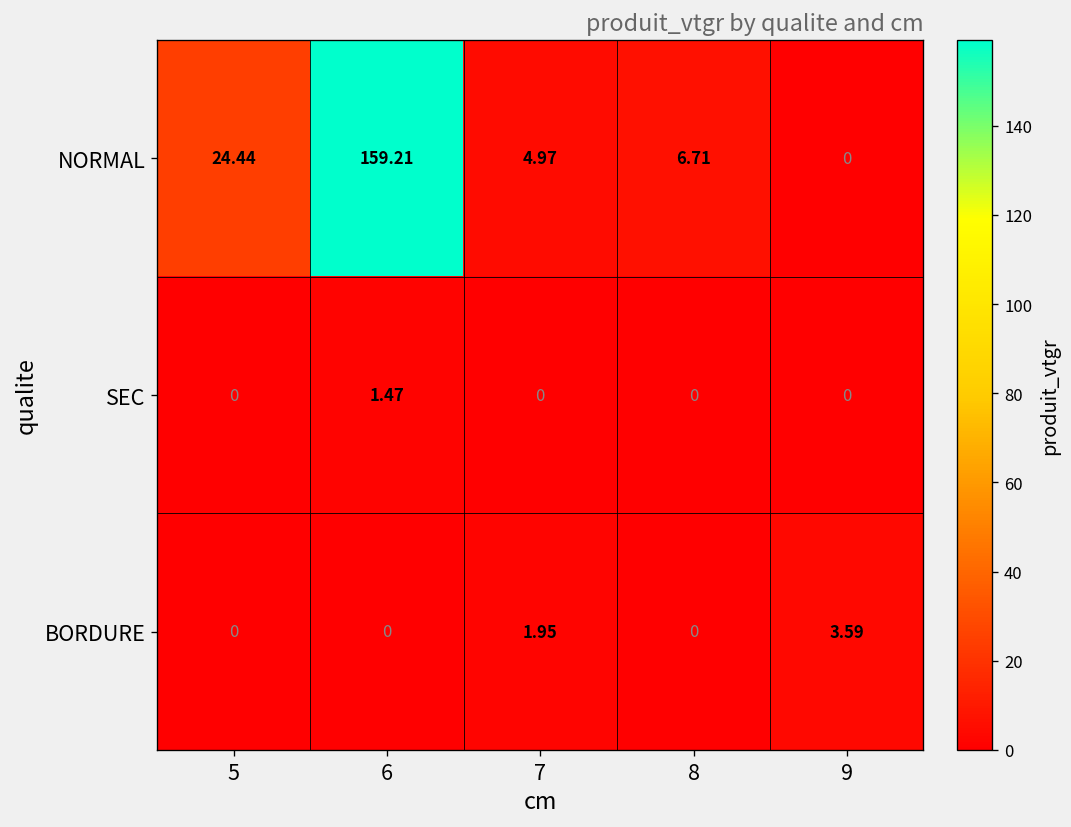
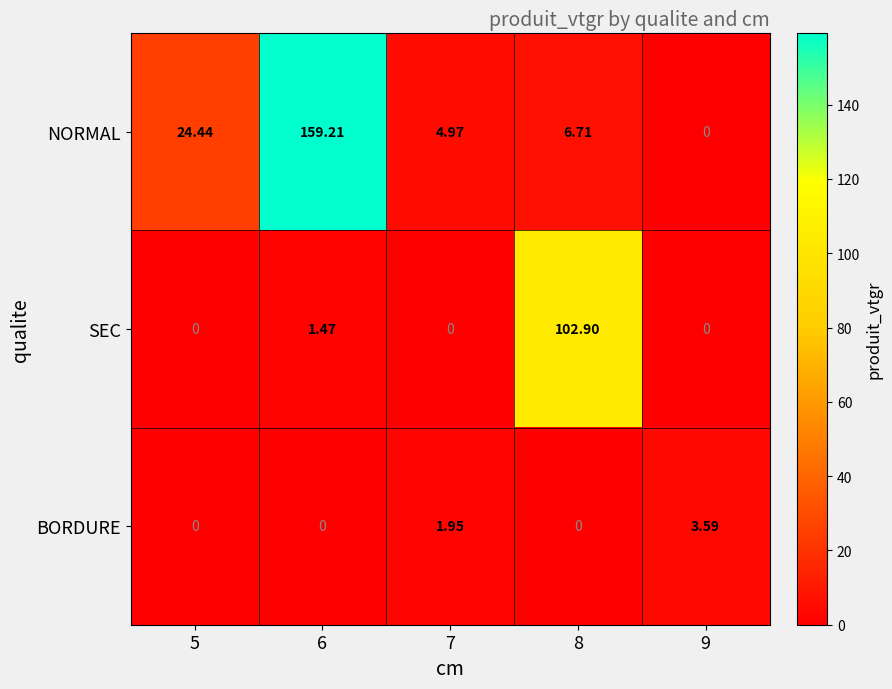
  {
    "NORMAL": {
      "5": 24.44,
      "6": 159.21,
      "7": 4.97,
      "8": 6.71,
      "9": 0
    },
    "SEC": {
      "5": 0,
      "6": 1.47,
      "7": 0,
-     "8": 0,
+     "8": 102.90,
      "9": 0
    },
    "BORDURE": {
      "5": 0,
      "6": 0,
      "7": 1.95,
      "8": 0,
      "9": 3.59
    }
  }
